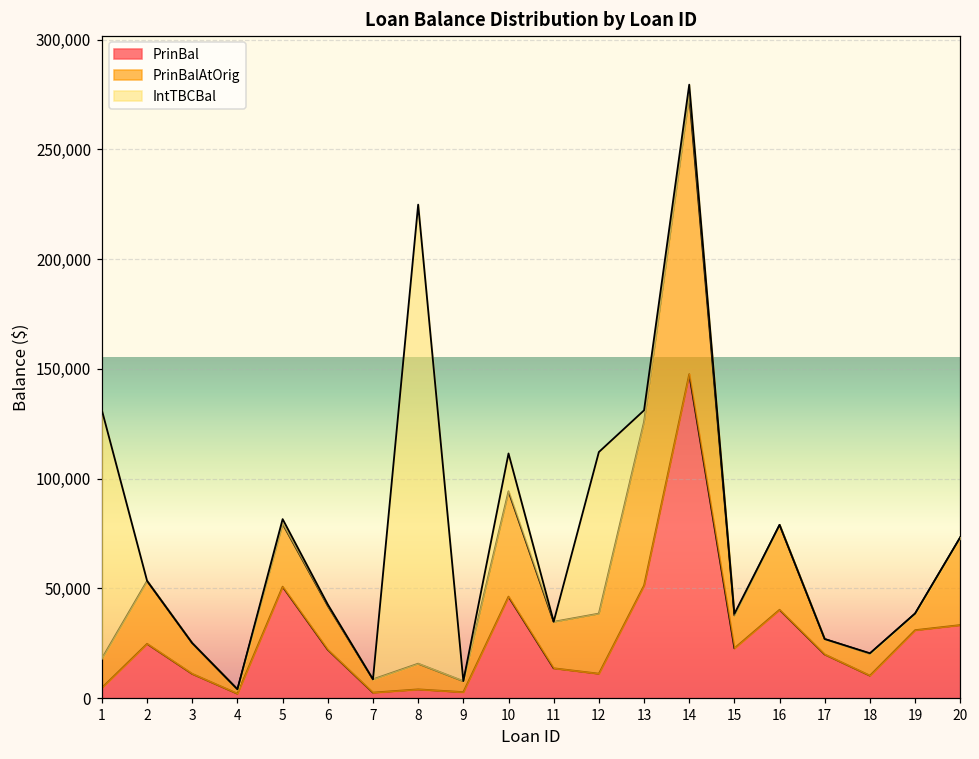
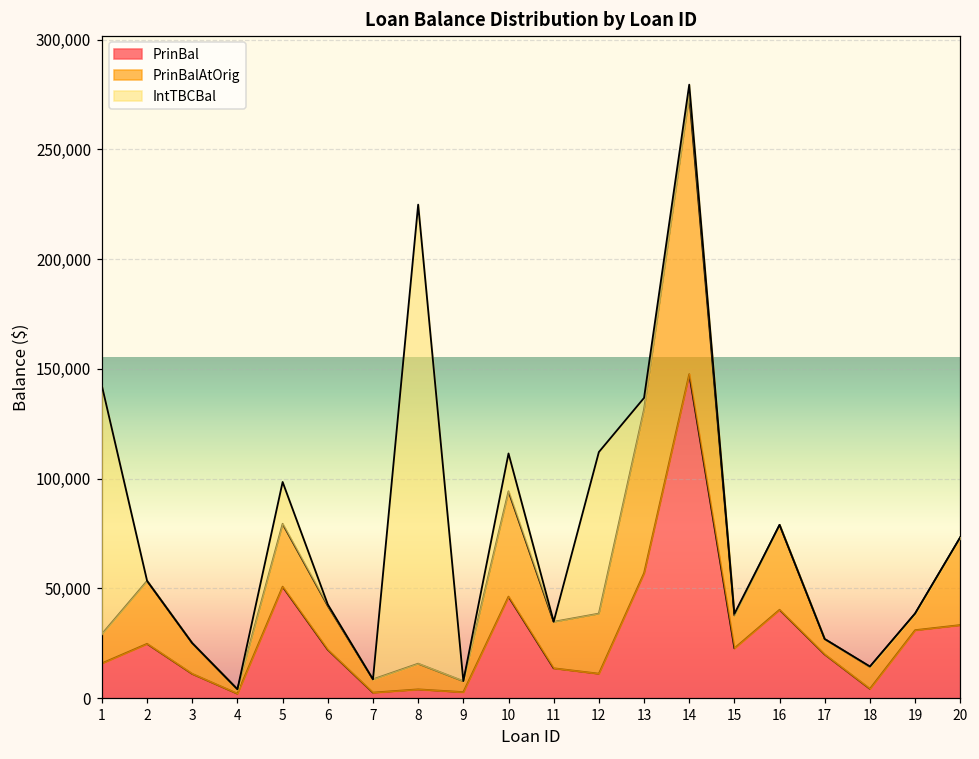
  {
    "PrinBal": {
-     "1": "5,000",
+     "1": "16,000",
      "2": "25,000",
      "3": "11,000",
      "4": "2,000",
      "5": "51,000",
      "6": "22,000",
      "7": "3,000",
      "8": "4,000",
      "9": "3,000",
      "10": "46,000",
      "11": "14,000",
      "12": "11,000",
-     "13": "51,000",
+     "13": "57,000",
      "14": "148,000",
      "15": "23,000",
      "16": "40,000",
      "17": "20,000",
-     "18": "10,000",
+     "18": "4,000",
      "19": "31,000",
      "20": "33,000"
    },
    "PrinBalAtOrig": {
      "1": "13,000",
      "5": "29,000",
      "8": "12,000",
      "10": "48,000",
      "12": "27,000",
      "13": "75,000",
      "14": "127,000"
    },
    "IntTBCBal": {
      "1": "113,000",
-     "5": "2,000",
+     "5": "19,000",
      "8": "209,000",
      "10": "17,000",
      "12": "74,000",
      "13": "5,000",
      "14": "5,000"
    }
  }
